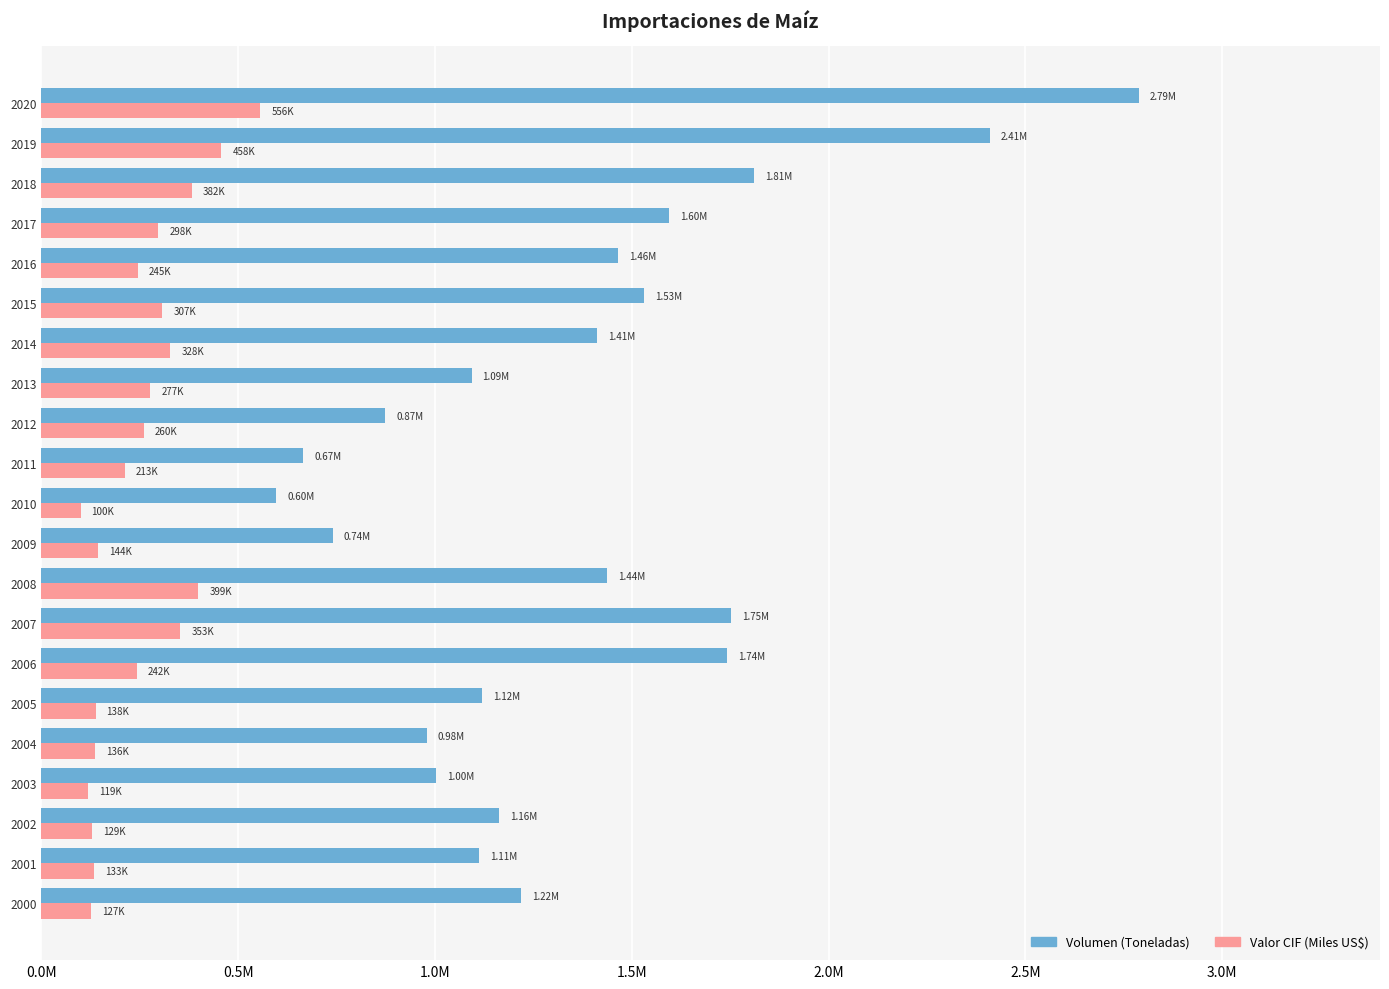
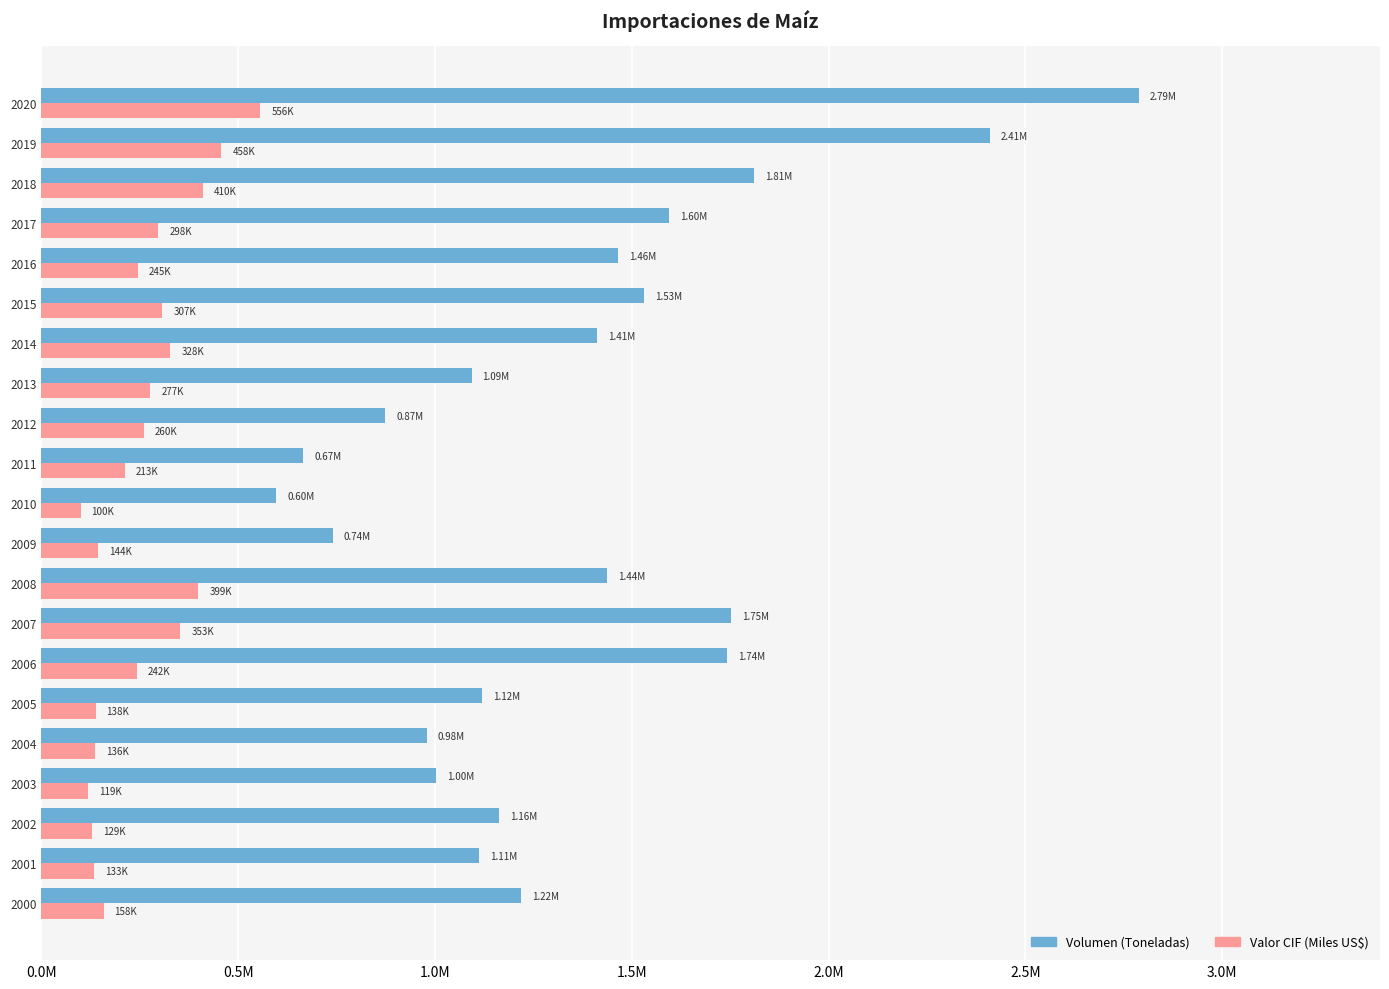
  {
    "Volumen (Toneladas)": {
      "2020": "2.79M",
      "2019": "2.41M",
      "2018": "1.81M",
      "2017": "1.60M",
      "2016": "1.46M",
      "2015": "1.53M",
      "2014": "1.41M",
      "2013": "1.09M",
      "2012": "0.87M",
      "2011": "0.67M",
      "2010": "0.60M",
      "2009": "0.74M",
      "2008": "1.44M",
      "2007": "1.75M",
      "2006": "1.74M",
      "2005": "1.12M",
      "2004": "0.98M",
      "2003": "1.00M",
      "2002": "1.16M",
      "2001": "1.11M",
      "2000": "1.22M"
    },
    "Valor CIF (Miles US$)": {
      "2020": "556K",
      "2019": "458K",
-     "2018": "382K",
+     "2018": "410K",
      "2017": "298K",
      "2016": "245K",
      "2015": "307K",
      "2014": "328K",
      "2013": "277K",
      "2012": "260K",
      "2011": "213K",
      "2010": "100K",
      "2009": "144K",
      "2008": "399K",
      "2007": "353K",
      "2006": "242K",
      "2005": "138K",
      "2004": "136K",
      "2003": "119K",
      "2002": "129K",
      "2001": "133K",
-     "2000": "127K"
+     "2000": "158K"
    }
  }
